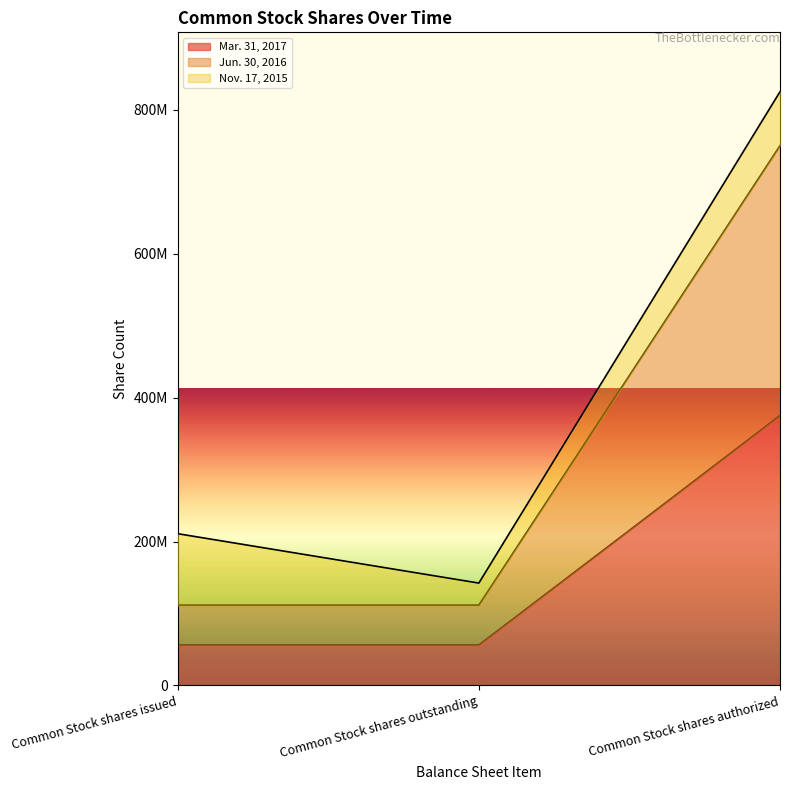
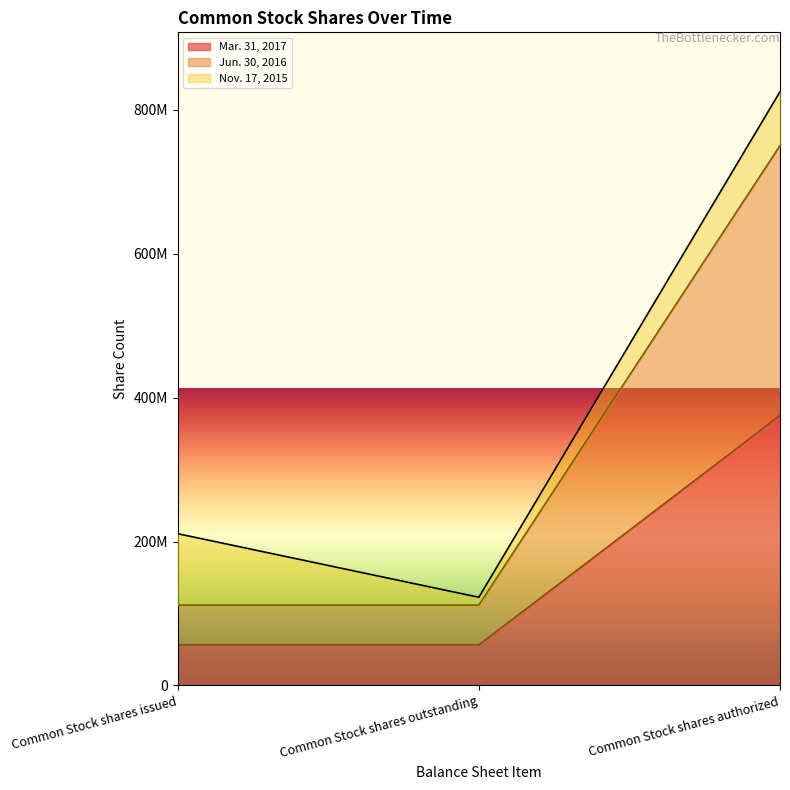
  {
    "Nov. 17, 2015": {
      "Common Stock shares issued": 100000000,
-     "Common Stock shares outstanding": 30000000,
+     "Common Stock shares outstanding": 10000000,
      "Common Stock shares authorized": 80000000
    }
  }
